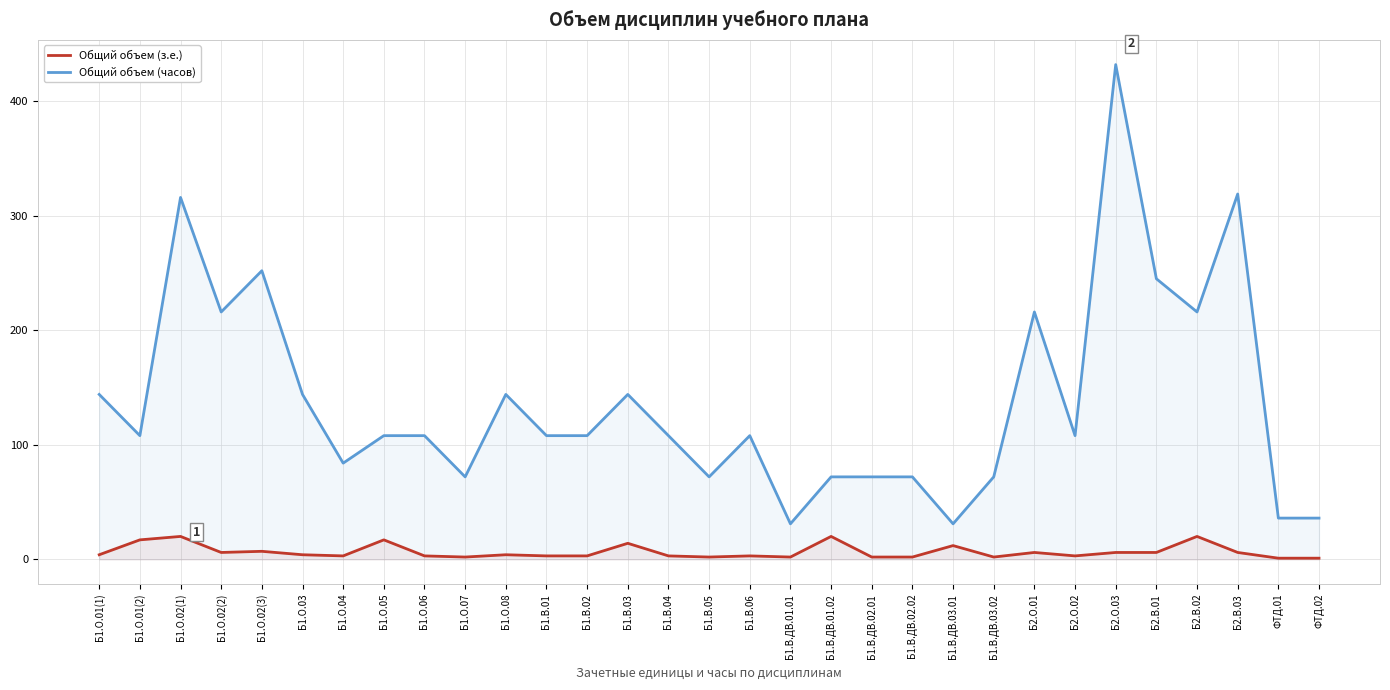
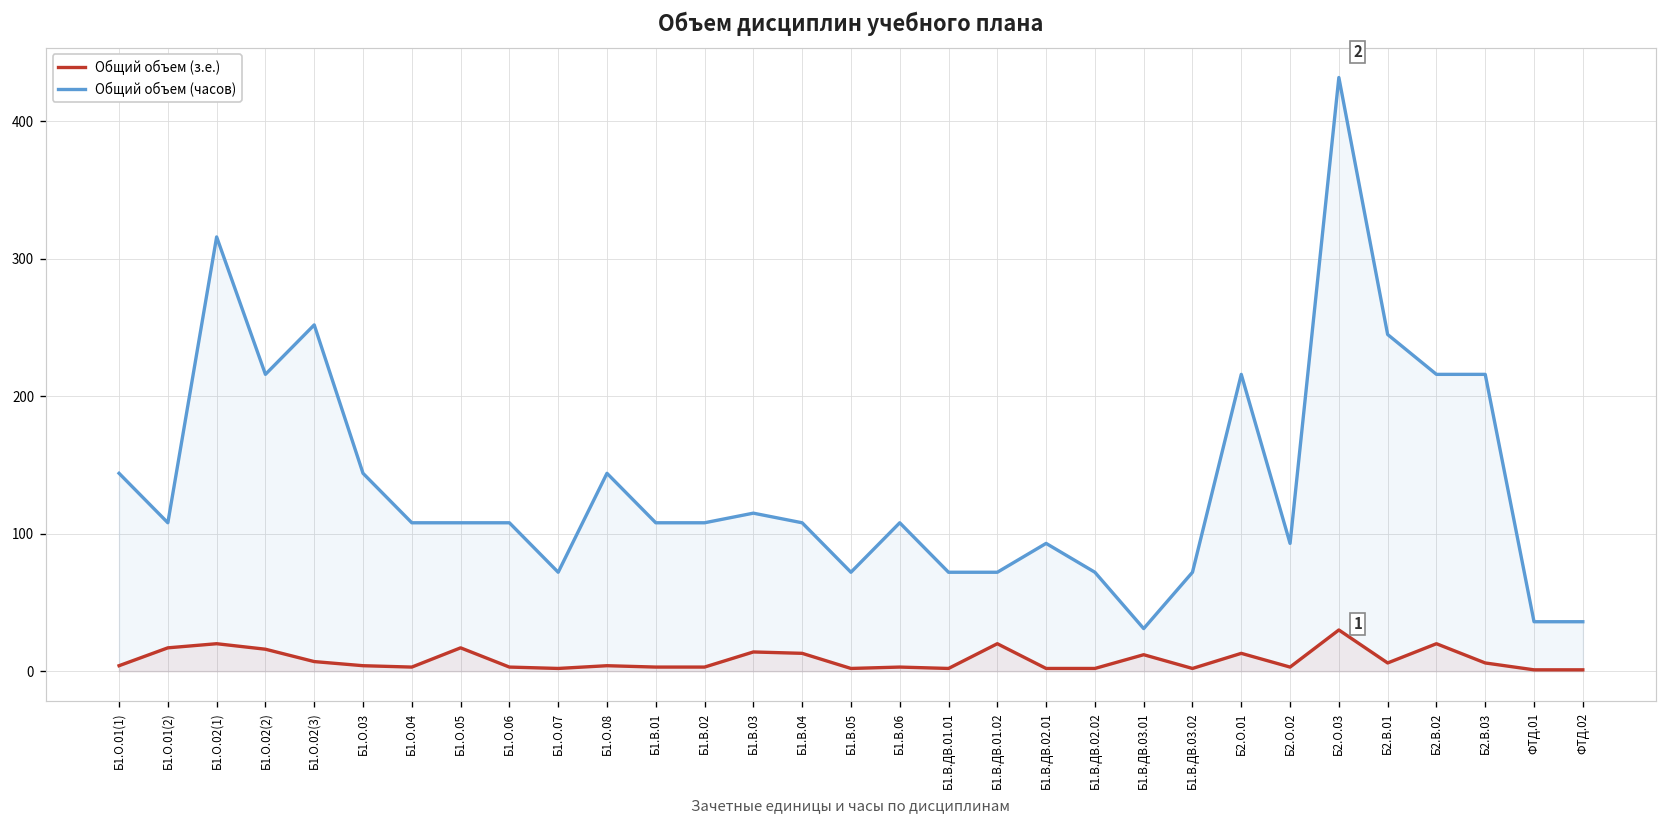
  {
    "Общий объем (з.е.)": {
      "Б1.О.01(1)": 4,
      "Б1.О.01(2)": 17,
      "Б1.О.02(1)": 20,
-     "Б1.О.02(2)": 6,
+     "Б1.О.02(2)": 16,
      "Б1.О.02(3)": 7,
      "Б1.О.03": 4,
      "Б1.О.04": 3,
      "Б1.О.05": 17,
      "Б1.О.06": 3,
      "Б1.О.07": 2,
      "Б1.О.08": 4,
      "Б1.В.01": 3,
      "Б1.В.02": 3,
      "Б1.В.03": 14,
-     "Б1.В.04": 3,
+     "Б1.В.04": 13,
      "Б1.В.05": 2,
      "Б1.В.06": 3,
      "Б1.В.ДВ.01.01": 2,
      "Б1.В.ДВ.01.02": 20,
      "Б1.В.ДВ.02.01": 2,
      "Б1.В.ДВ.02.02": 2,
      "Б1.В.ДВ.03.01": 12,
      "Б1.В.ДВ.03.02": 2,
-     "Б2.О.01": 6,
+     "Б2.О.01": 13,
      "Б2.О.02": 3,
-     "Б2.О.03": 6,
+     "Б2.О.03": 30,
      "Б2.В.01": 6,
      "Б2.В.02": 20,
      "Б2.В.03": 6,
      "ФТД.01": 1,
      "ФТД.02": 1
    },
    "Общий объем (часов)": {
      "Б1.О.01(1)": 144,
      "Б1.О.01(2)": 108,
      "Б1.О.02(1)": 316,
      "Б1.О.02(2)": 216,
      "Б1.О.02(3)": 252,
      "Б1.О.03": 144,
-     "Б1.О.04": 84,
+     "Б1.О.04": 108,
      "Б1.О.05": 108,
      "Б1.О.06": 108,
      "Б1.О.07": 72,
      "Б1.О.08": 144,
      "Б1.В.01": 108,
      "Б1.В.02": 108,
-     "Б1.В.03": 144,
+     "Б1.В.03": 115,
      "Б1.В.04": 108,
      "Б1.В.05": 72,
      "Б1.В.06": 108,
-     "Б1.В.ДВ.01.01": 31,
+     "Б1.В.ДВ.01.01": 72,
      "Б1.В.ДВ.01.02": 72,
-     "Б1.В.ДВ.02.01": 72,
+     "Б1.В.ДВ.02.01": 93,
      "Б1.В.ДВ.02.02": 72,
      "Б1.В.ДВ.03.01": 31,
      "Б1.В.ДВ.03.02": 72,
      "Б2.О.01": 216,
-     "Б2.О.02": 108,
+     "Б2.О.02": 93,
      "Б2.В.01": 245,
      "Б2.В.02": 216,
-     "Б2.В.03": 319,
+     "Б2.В.03": 216,
      "ФТД.01": 36,
      "ФТД.02": 36
    }
  }
